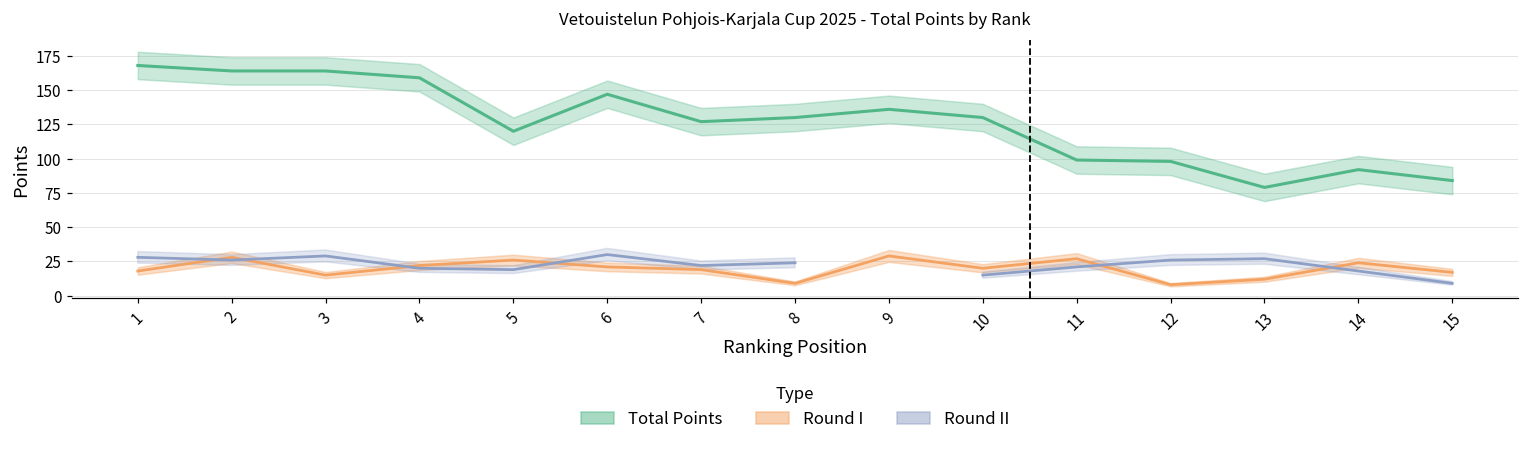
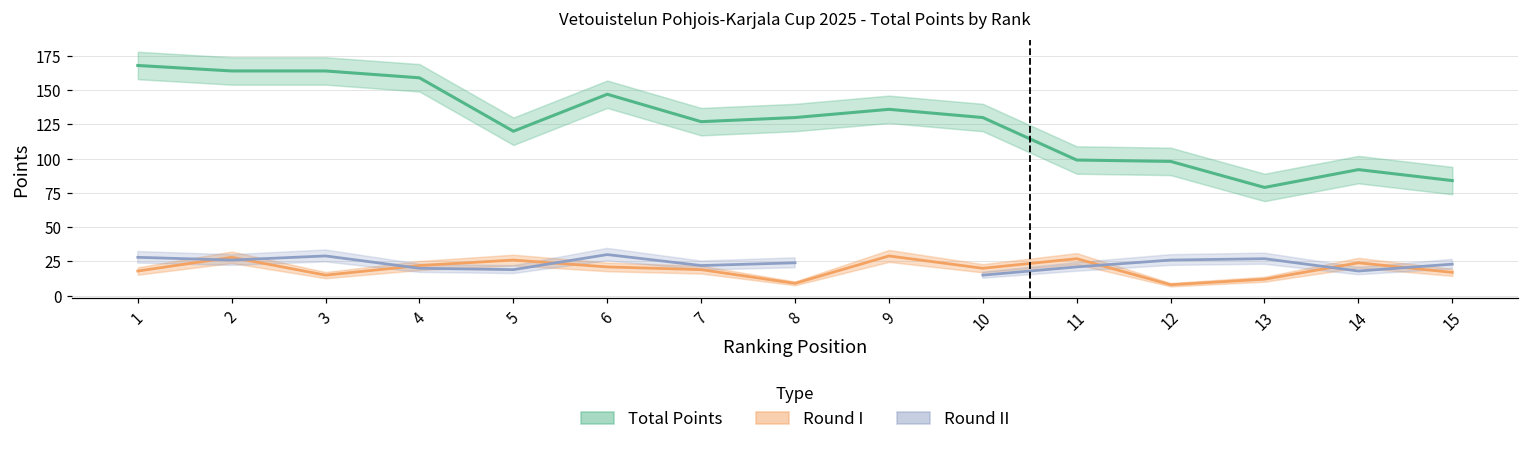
  {
    "Round II": {
      "1": 28,
      "3": 29,
      "5": 19,
      "6": 30,
      "8": 24,
      "10": 15,
      "11": 21,
      "12": 26,
      "13": 27,
      "14": 18,
-     "15": 9
+     "15": 23
    }
  }
